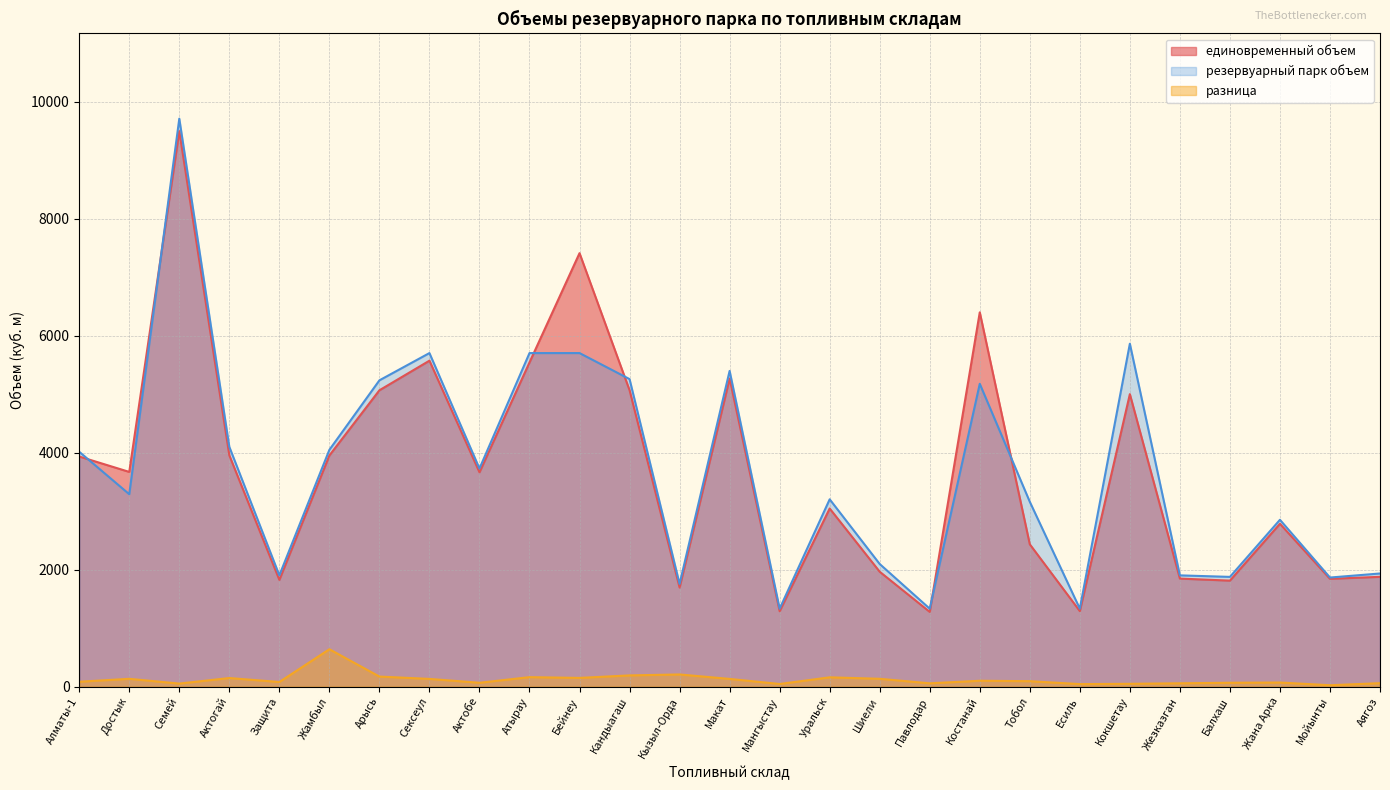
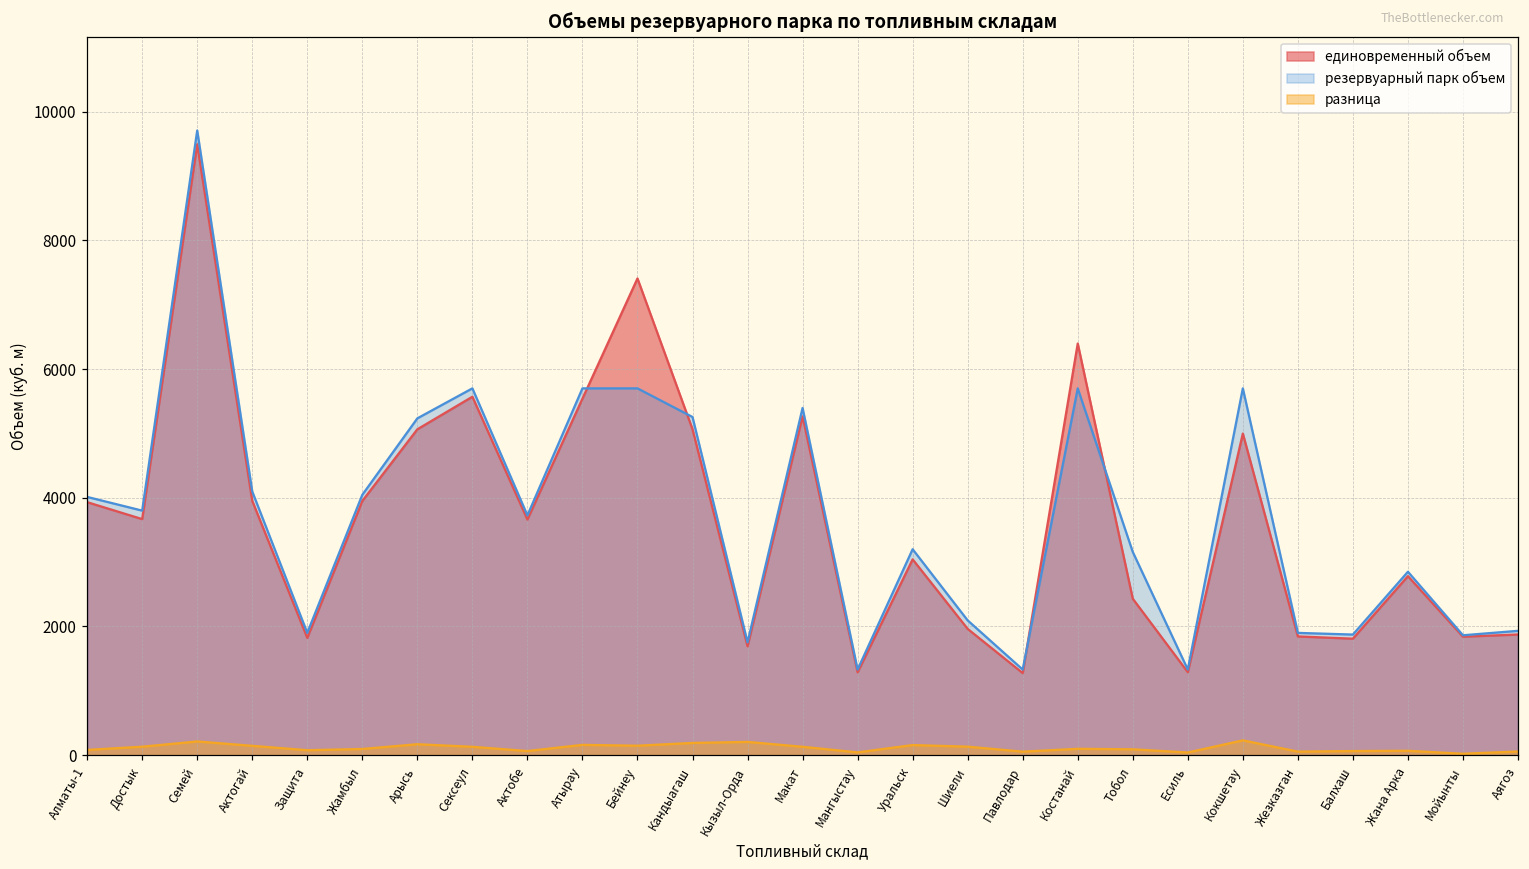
  {
    "единовременный объем": {
      "Алматы-1": 3900,
      "Достык": 3700,
      "Семей": 9500,
      "Актогай": 4000,
      "Защита": 1800,
      "Жамбыл": 4000,
      "Арысь": 5100,
      "Сексеул": 5600,
      "Актобе": 3700,
      "Атырау": 5500,
      "Бейнеу": 7400,
      "Кандыагаш": 5100,
      "Кызыл-Орда": 1700,
      "Макат": 5300,
      "Уральск": 3000,
      "Шиели": 2000,
      "Павлодар": 1300,
      "Костанай": 6400,
      "Тобол": 2400,
      "Кокшетау": 5000,
      "Жезказган": 1800,
      "Балхаш": 1800,
      "Жана Арка": 2800,
      "Аягоз": 1900
    },
    "резервуарный парк объем": {
      "Алматы-1": 4000,
-     "Достык": 3300,
+     "Достык": 3800,
      "Семей": 9700,
      "Актогай": 4100,
      "Защита": 1900,
      "Жамбыл": 4000,
      "Арысь": 5200,
      "Сексеул": 5700,
      "Актобе": 3700,
      "Атырау": 5700,
      "Бейнеу": 5700,
      "Кандыагаш": 5300,
      "Кызыл-Орда": 1800,
      "Макат": 5400,
      "Уральск": 3200,
      "Шиели": 2100,
      "Павлодар": 1300,
-     "Костанай": 5200,
+     "Костанай": 5700,
      "Тобол": 3200,
-     "Кокшетау": 5900,
+     "Кокшетау": 5700,
      "Жезказган": 1900,
      "Балхаш": 1900,
      "Жана Арка": 2900,
      "Аягоз": 1900
    },
    "разница": {
      "Алматы-1": 100,
      "Достык": 100,
-     "Семей": 100,
+     "Семей": 200,
      "Актогай": 100,
      "Защита": 100,
-     "Жамбыл": 600,
+     "Жамбыл": 100,
      "Арысь": 200,
      "Сексеул": 100,
      "Актобе": 100,
      "Атырау": 200,
      "Бейнеу": 100,
      "Кандыагаш": 200,
      "Кызыл-Орда": 200,
      "Макат": 100,
      "Мангыстау": 0,
      "Уральск": 200,
      "Шиели": 100,
      "Павлодар": 100,
      "Костанай": 100,
      "Тобол": 100,
      "Есиль": 0,
-     "Кокшетау": 0,
+     "Кокшетау": 200,
      "Жезказган": 100,
      "Балхаш": 100,
      "Жана Арка": 100,
      "Мойынты": 0,
      "Аягоз": 100
    }
  }
